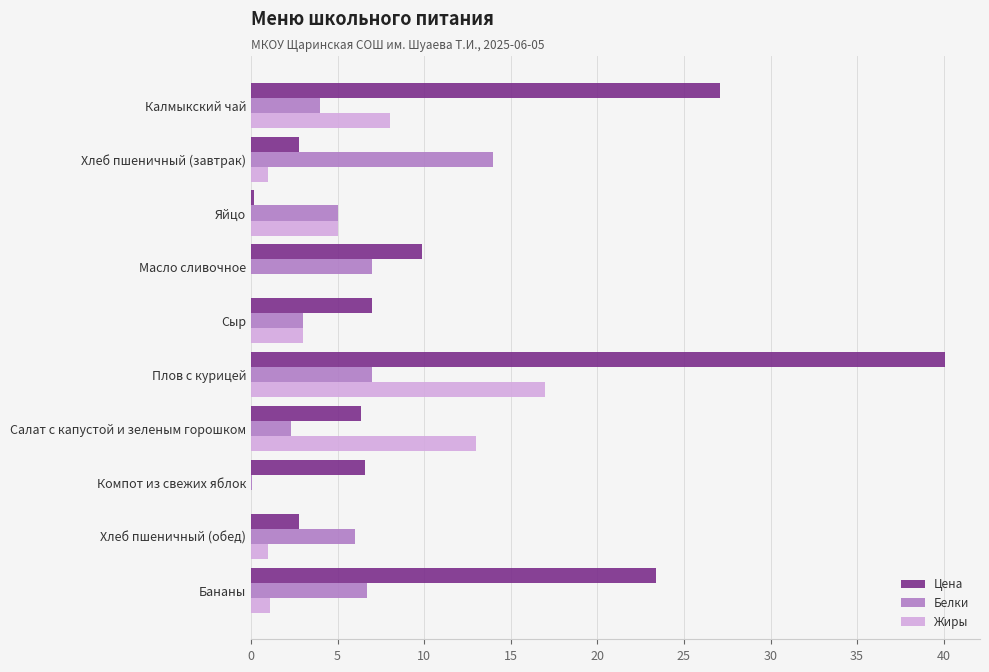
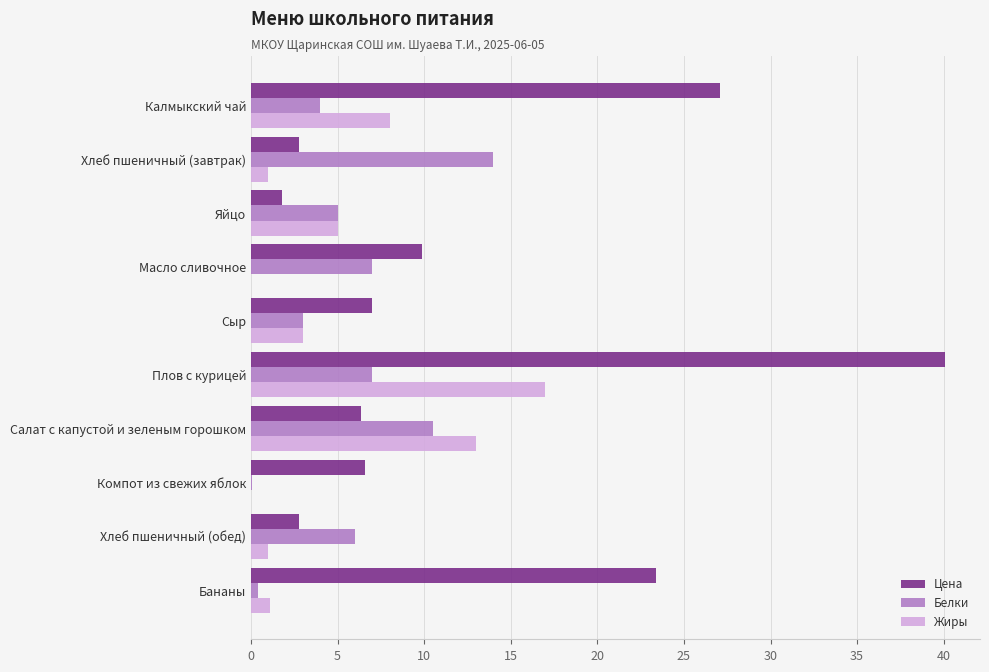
  {
    "Цена": {
      "Калмыкский чай": 27.1,
      "Хлеб пшеничный (завтрак)": 2.8,
-     "Яйцо": 0.2,
+     "Яйцо": 1.8,
      "Масло сливочное": 9.9,
      "Сыр": 7.0,
      "Плов с курицей": 40.1,
      "Салат с капустой и зеленым горошком": 6.4,
      "Компот из свежих яблок": 6.6,
      "Хлеб пшеничный (обед)": 2.8,
      "Бананы": 23.4
    },
    "Белки": {
      "Калмыкский чай": 4.0,
      "Хлеб пшеничный (завтрак)": 14.0,
      "Яйцо": 5.0,
      "Масло сливочное": 7.0,
      "Сыр": 3.0,
      "Плов с курицей": 7.0,
-     "Салат с капустой и зеленым горошком": 2.3,
+     "Салат с капустой и зеленым горошком": 10.5,
      "Хлеб пшеничный (обед)": 6.0,
-     "Бананы": 6.7
+     "Бананы": 0.4
    },
    "Жиры": {
      "Калмыкский чай": 8.0,
      "Хлеб пшеничный (завтрак)": 1.0,
      "Яйцо": 5.0,
      "Масло сливочное": 0.0,
      "Сыр": 3.0,
      "Плов с курицей": 17.0,
      "Салат с капустой и зеленым горошком": 13.0,
      "Компот из свежих яблок": 0.0,
      "Хлеб пшеничный (обед)": 1.0,
      "Бананы": 1.1
    }
  }
